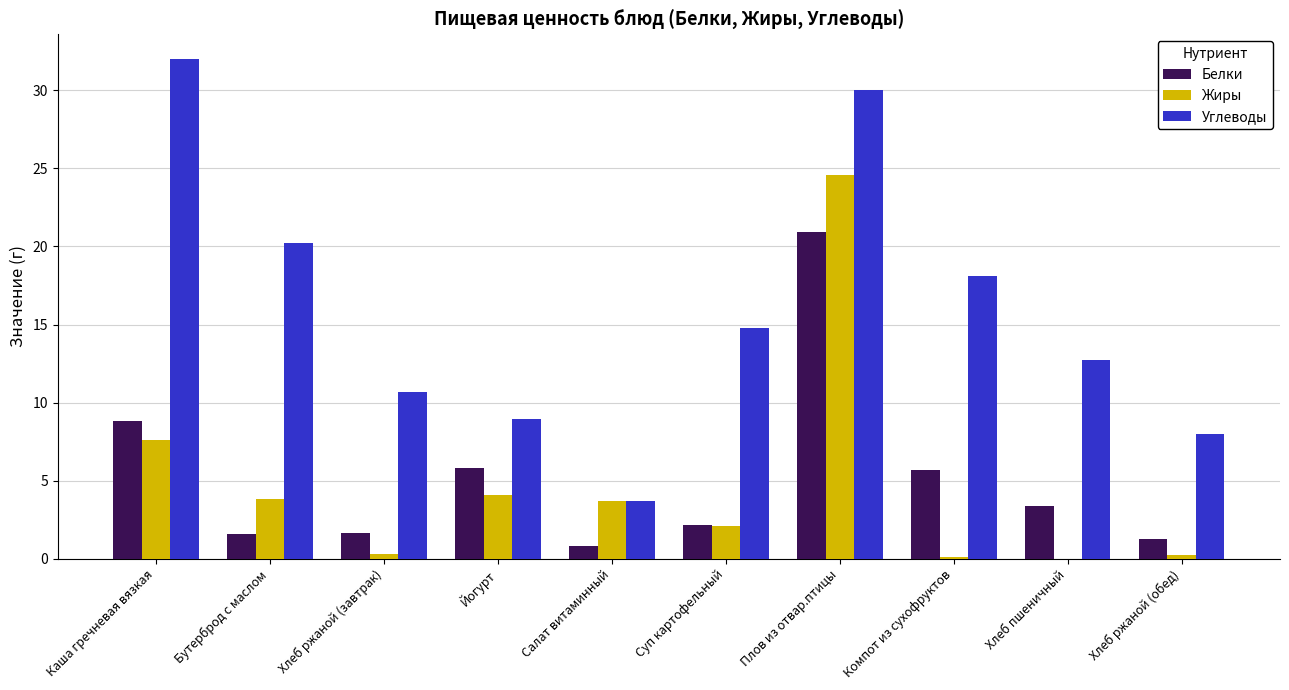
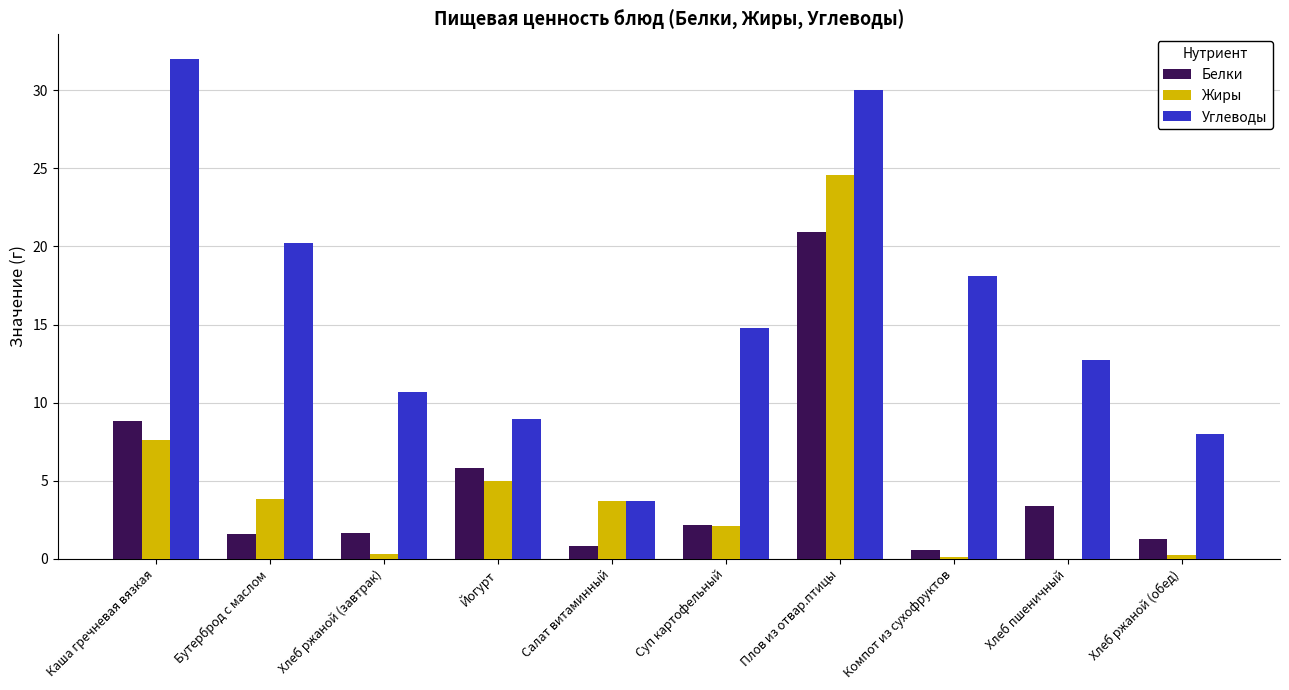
  {
    "Белки": {
      "Каша гречневая вязкая": 8.8,
      "Бутерброд с маслом": 1.6,
      "Хлеб ржаной (завтрак)": 1.6,
      "Йогурт": 5.8,
      "Салат витаминный": 0.8,
      "Суп картофельный": 2.1,
      "Плов из отвар.птицы": 20.9,
-     "Компот из сухофруктов": 5.7,
+     "Компот из сухофруктов": 0.5,
      "Хлеб пшеничный": 3.4,
      "Хлеб ржаной (обед)": 1.2
    },
    "Жиры": {
      "Каша гречневая вязкая": 7.6,
      "Бутерброд с маслом": 3.8,
      "Хлеб ржаной (завтрак)": 0.3,
-     "Йогурт": 4.1,
+     "Йогурт": 5.0,
      "Салат витаминный": 3.7,
      "Суп картофельный": 2.1,
      "Плов из отвар.птицы": 24.6,
      "Хлеб пшеничный": 0.0,
      "Хлеб ржаной (обед)": 0.2
    },
    "Углеводы": {
      "Каша гречневая вязкая": 32.0,
      "Бутерброд с маслом": 20.2,
      "Хлеб ржаной (завтрак)": 10.7,
      "Йогурт": 9.0,
      "Салат витаминный": 3.7,
      "Суп картофельный": 14.8,
      "Плов из отвар.птицы": 30.0,
      "Компот из сухофруктов": 18.1,
      "Хлеб пшеничный": 12.7,
      "Хлеб ржаной (обед)": 8.0
    }
  }
